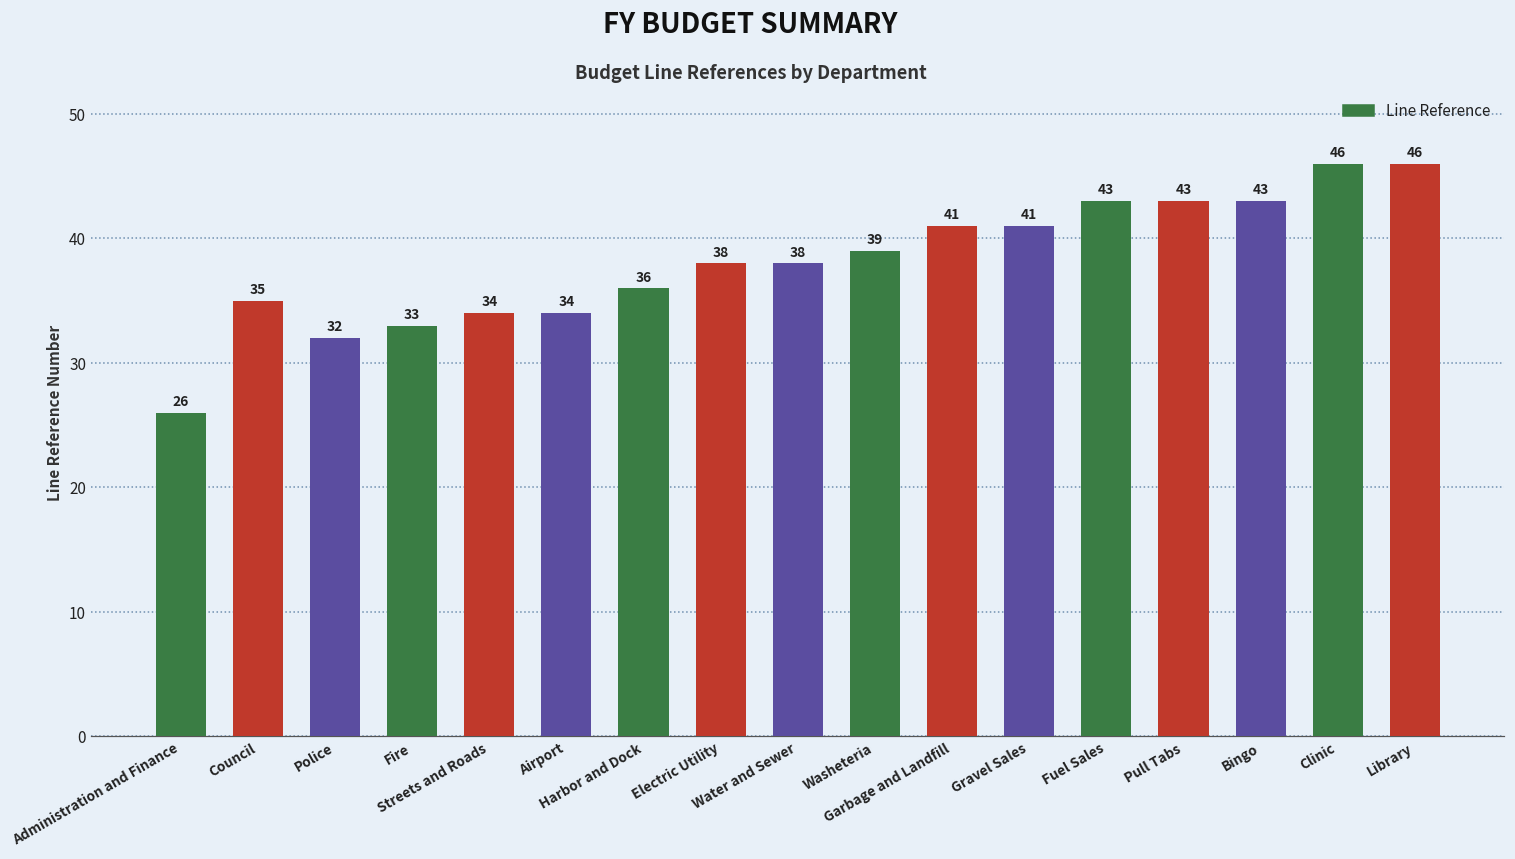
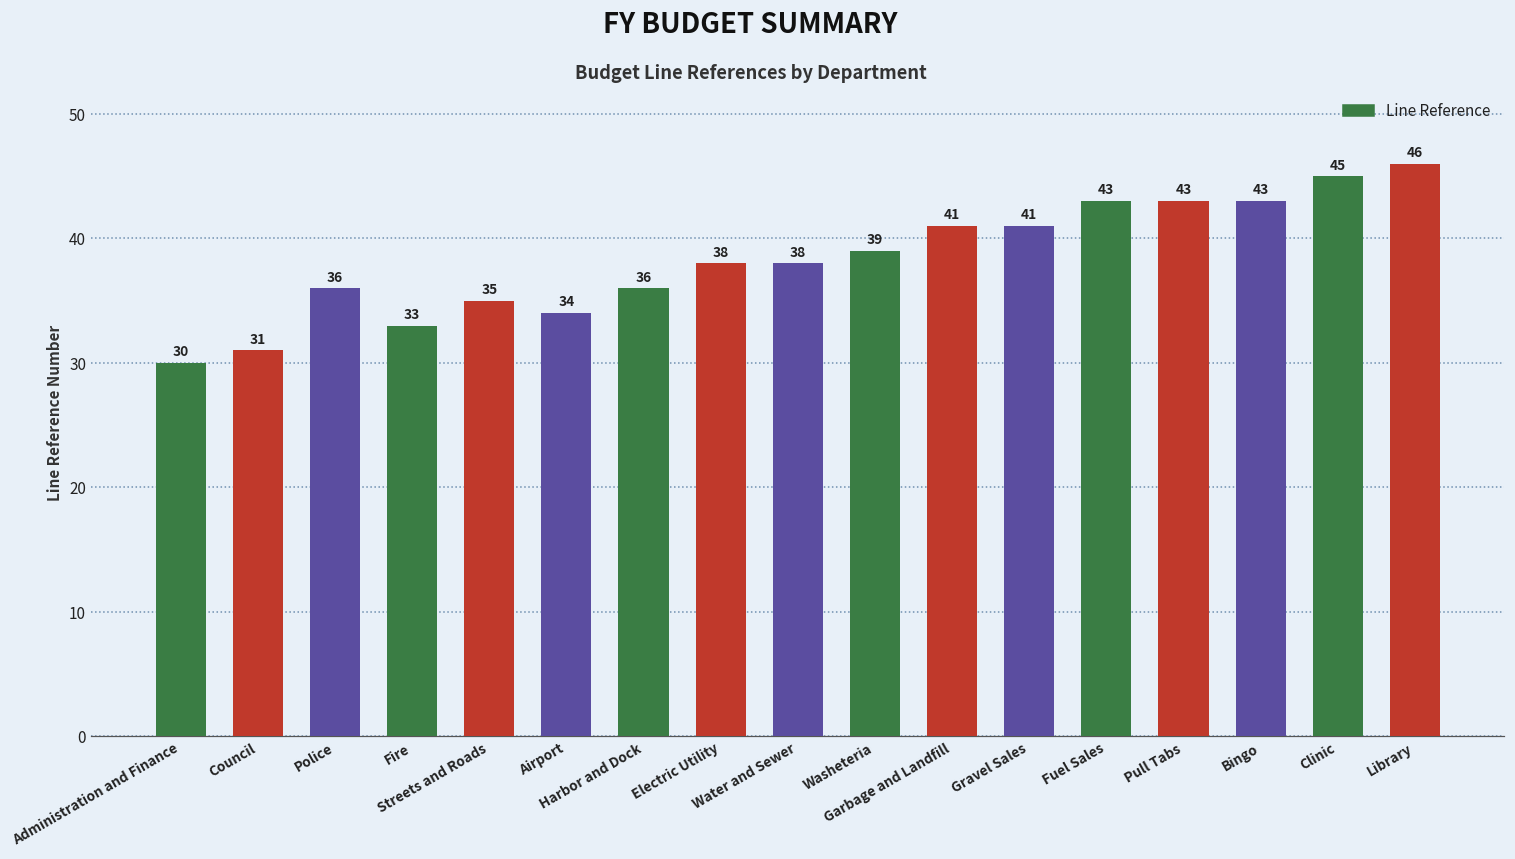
  {
-   "Administration and Finance": 26,
-   "Council": 35,
-   "Police": 32,
+   "Administration and Finance": 30,
+   "Council": 31,
+   "Police": 36,
    "Fire": 33,
-   "Streets and Roads": 34,
+   "Streets and Roads": 35,
    "Airport": 34,
    "Harbor and Dock": 36,
    "Electric Utility": 38,
    "Water and Sewer": 38,
    "Washeteria": 39,
    "Garbage and Landfill": 41,
    "Gravel Sales": 41,
    "Fuel Sales": 43,
    "Pull Tabs": 43,
    "Bingo": 43,
-   "Clinic": 46,
+   "Clinic": 45,
    "Library": 46
  }
